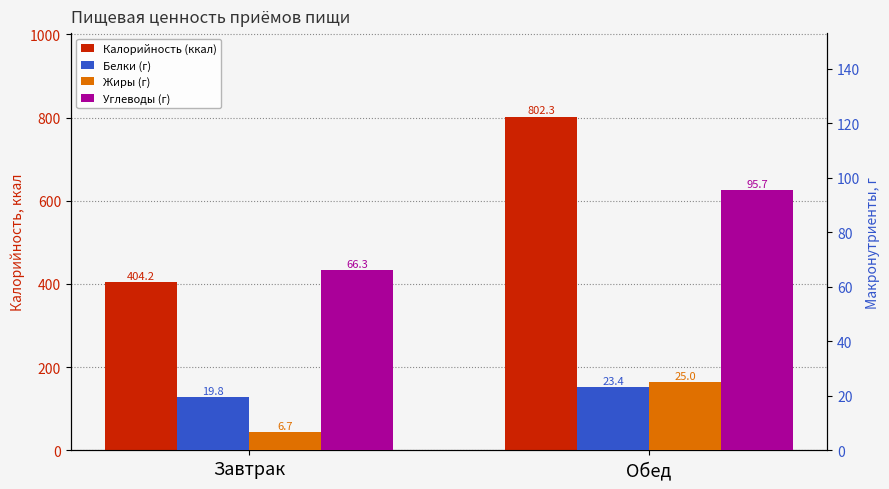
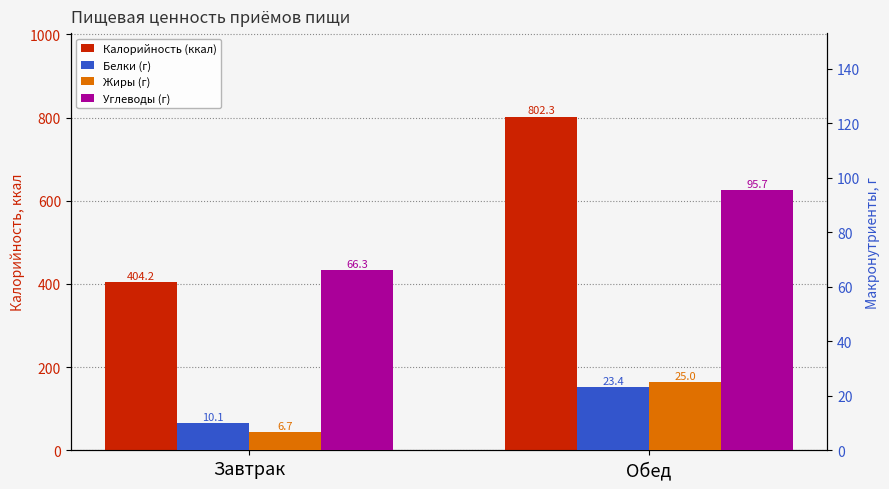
  {
    "Калорийность (ккал)": {
      "Завтрак": 404.2,
      "Обед": 802.3
    },
    "Белки (г)": {
-     "Завтрак": 19.8,
+     "Завтрак": 10.1,
      "Обед": 23.4
    },
    "Жиры (г)": {
      "Завтрак": 6.7,
      "Обед": 25.0
    },
    "Углеводы (г)": {
      "Завтрак": 66.3,
      "Обед": 95.7
    }
  }
